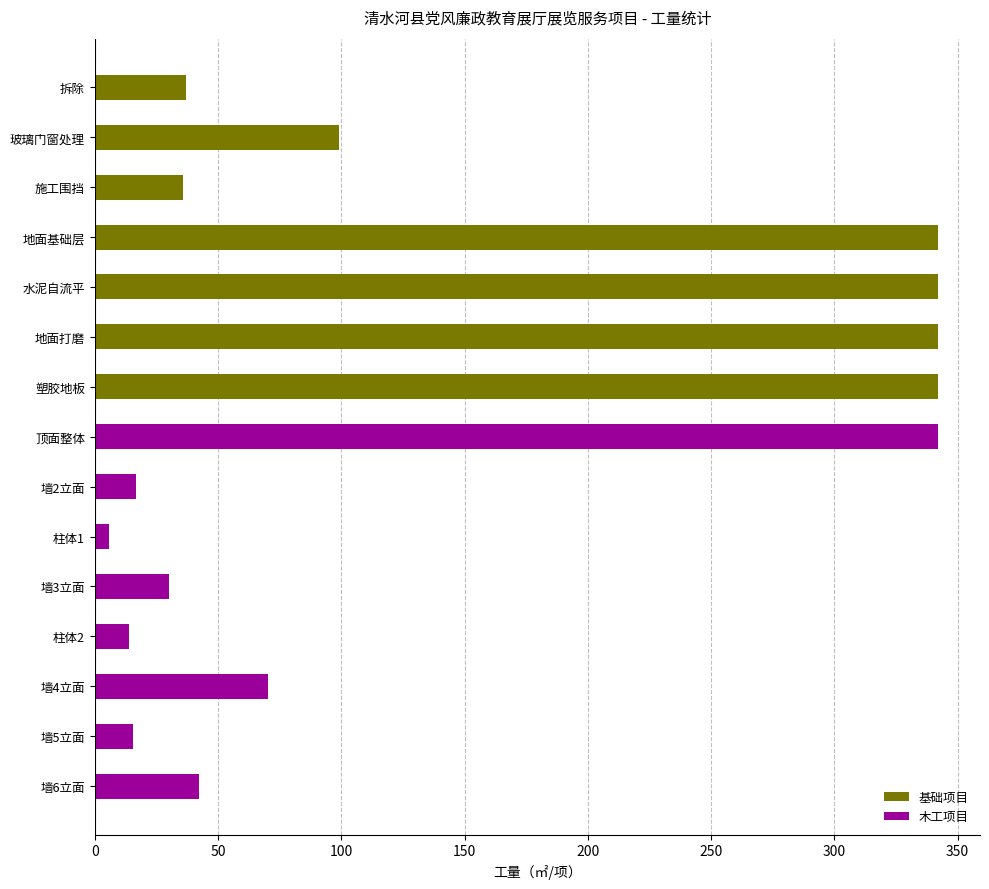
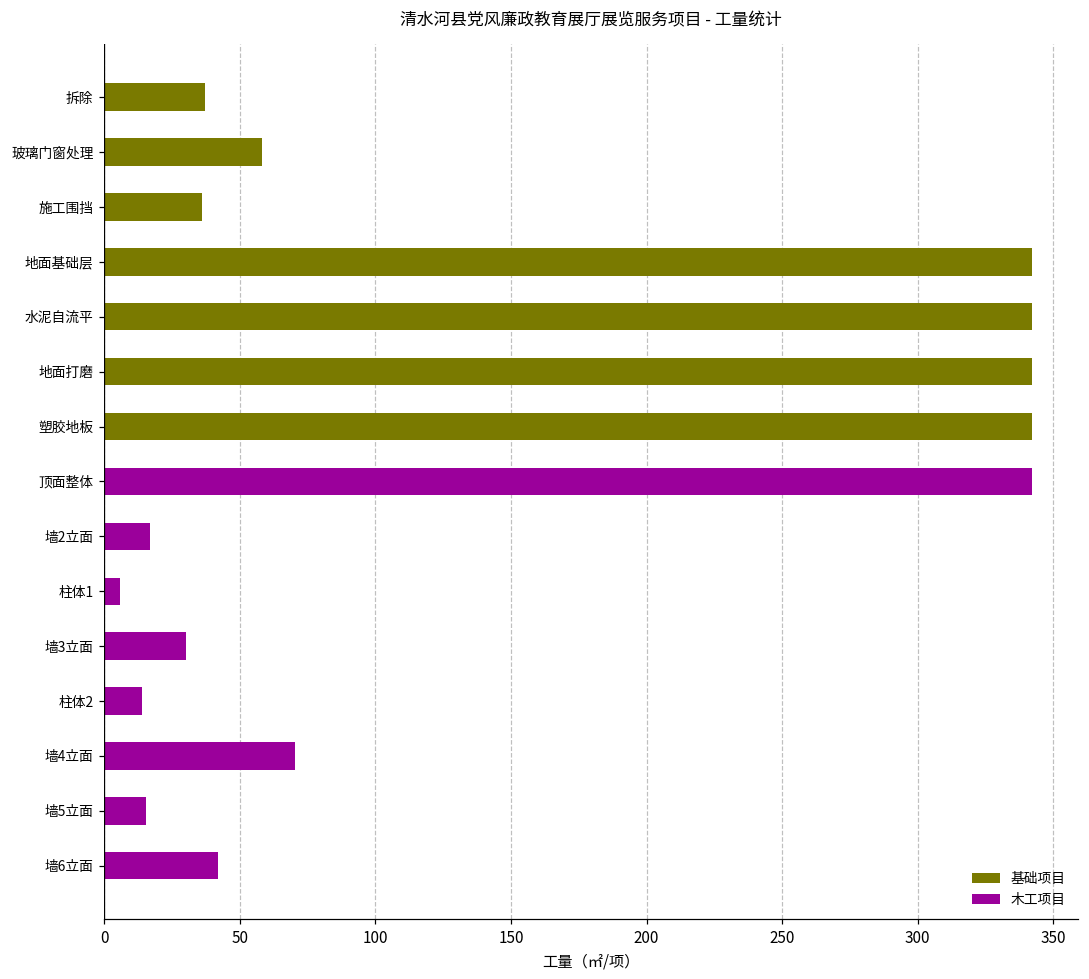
  {
    "基础项目": {
      "拆除": 37,
-     "玻璃门窗处理": 99,
+     "玻璃门窗处理": 58,
      "施工围挡": 36,
      "地面基础层": 342,
      "水泥自流平": 342,
      "地面打磨": 342,
      "塑胶地板": 342
    },
    "木工项目": {
      "顶面整体": 342,
      "墙2立面": 17,
      "柱体1": 6,
      "墙3立面": 30,
      "柱体2": 14,
      "墙4立面": 70,
      "墙5立面": 16,
      "墙6立面": 42
    }
  }
